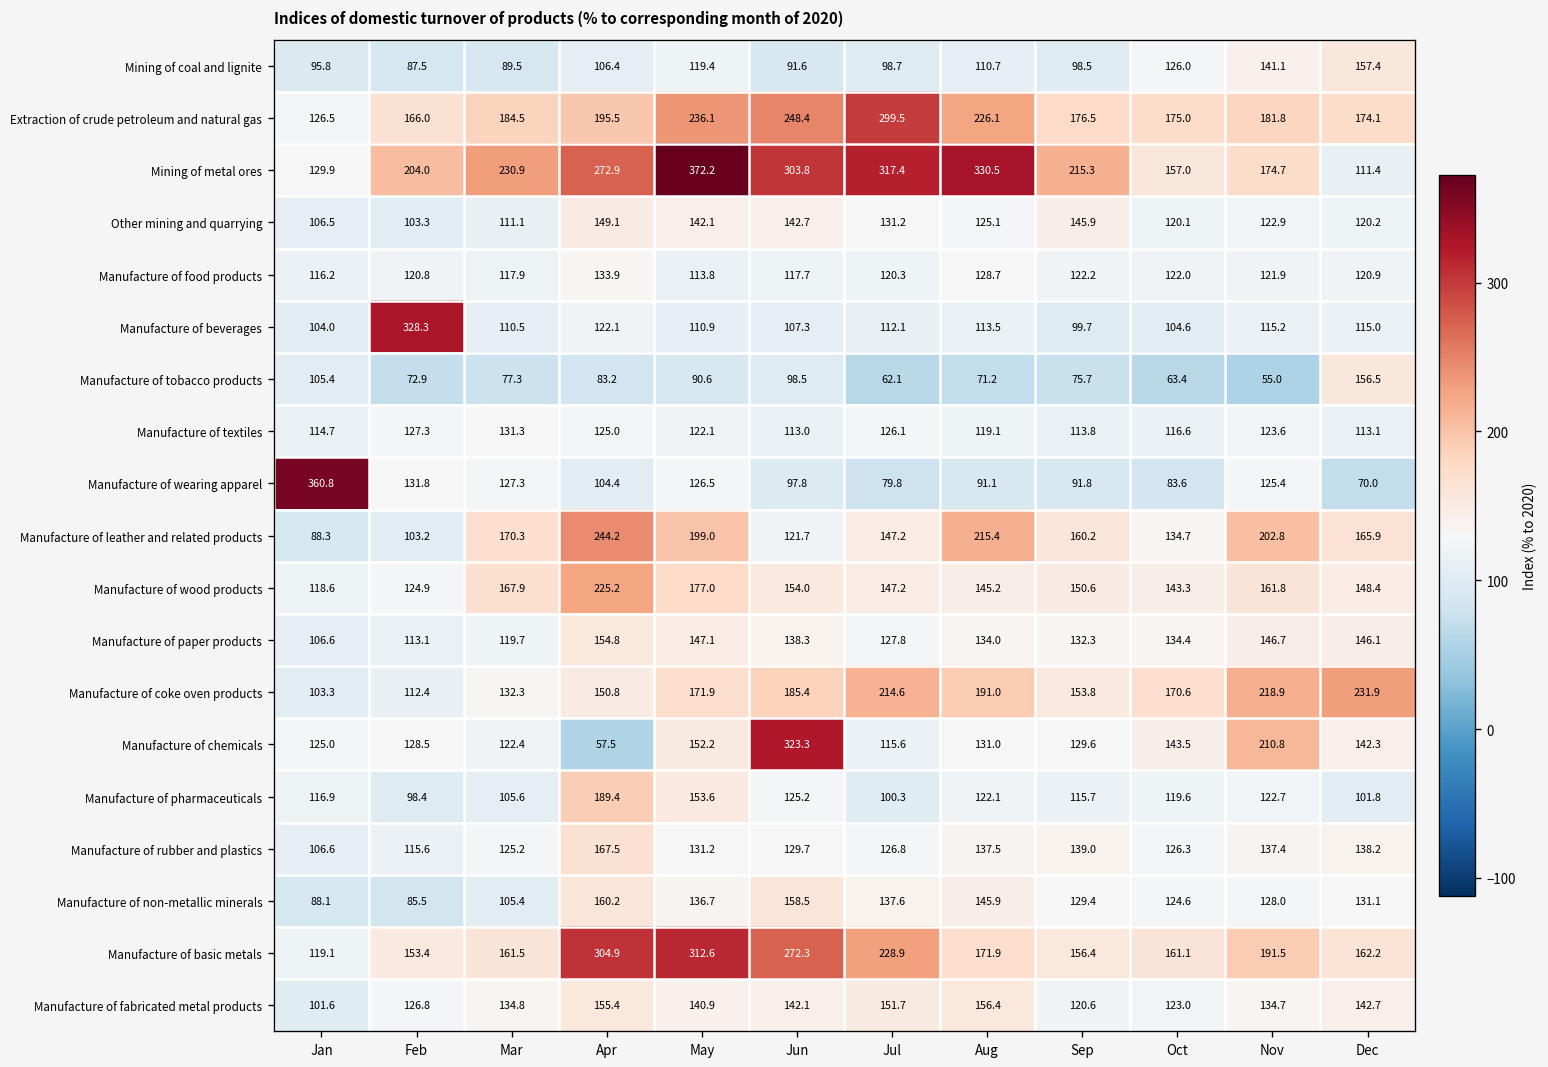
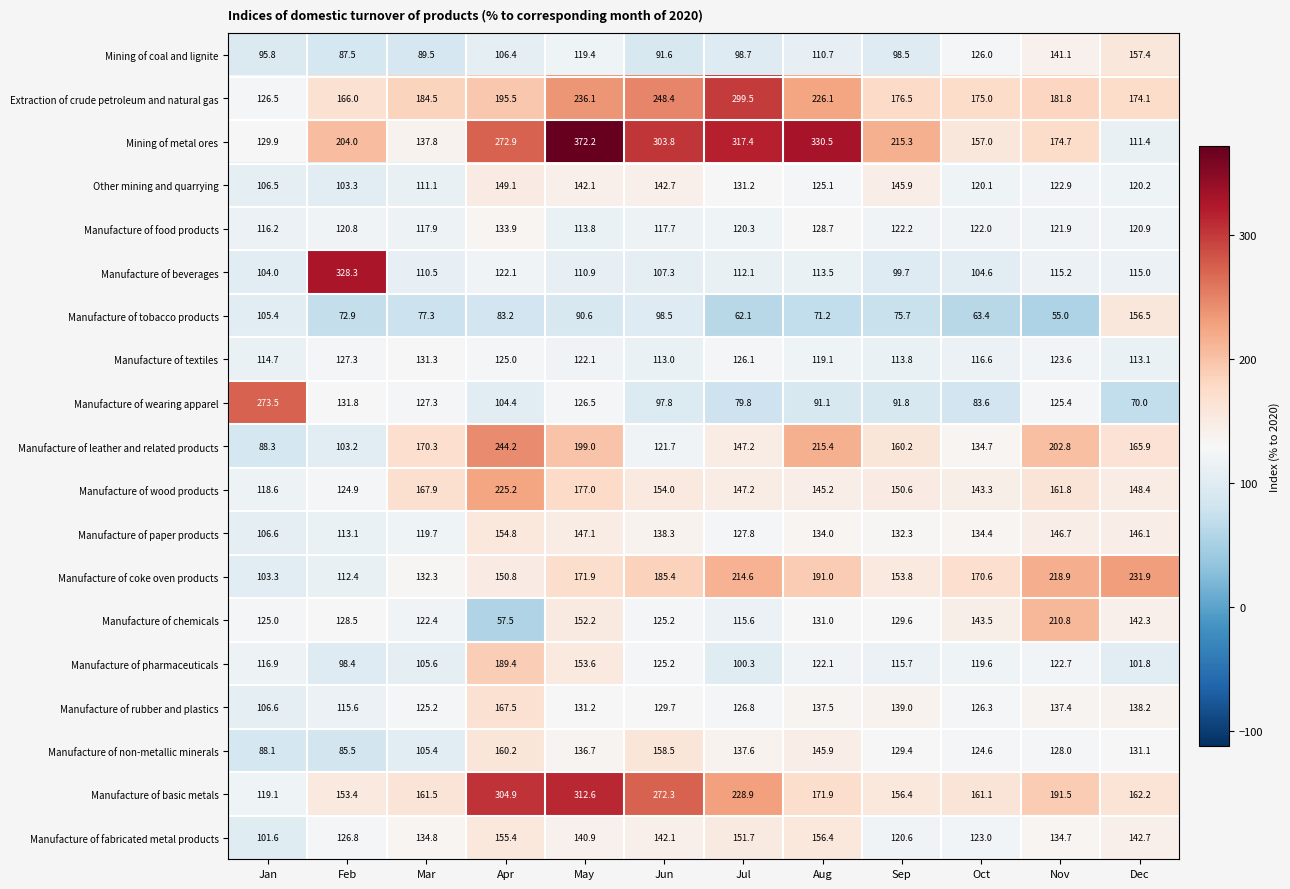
  {
    "Mining of metal ores": {
      "Jan": 129.9,
      "Feb": 204.0,
-     "Mar": 230.9,
+     "Mar": 137.8,
      "Apr": 272.9,
      "May": 372.2,
      "Jun": 303.8,
      "Jul": 317.4,
      "Aug": 330.5,
      "Sep": 215.3,
      "Oct": 157.0,
      "Nov": 174.7,
      "Dec": 111.4
    },
    "Manufacture of wearing apparel": {
-     "Jan": 360.8,
+     "Jan": 273.5,
      "Feb": 131.8,
      "Mar": 127.3,
      "Apr": 104.4,
      "May": 126.5,
      "Jun": 97.8,
      "Jul": 79.8,
      "Aug": 91.1,
      "Sep": 91.8,
      "Oct": 83.6,
      "Nov": 125.4,
      "Dec": 70.0
    },
    "Manufacture of chemicals": {
      "Jan": 125.0,
      "Feb": 128.5,
      "Mar": 122.4,
      "Apr": 57.5,
      "May": 152.2,
-     "Jun": 323.3,
+     "Jun": 125.2,
      "Jul": 115.6,
      "Aug": 131.0,
      "Sep": 129.6,
      "Oct": 143.5,
      "Nov": 210.8,
      "Dec": 142.3
    }
  }
